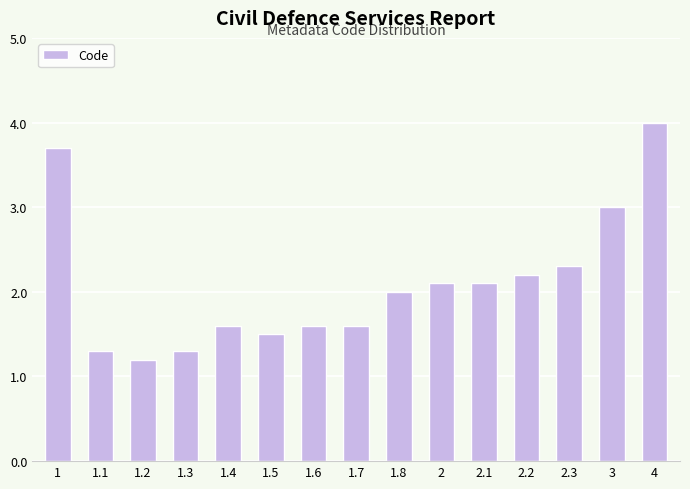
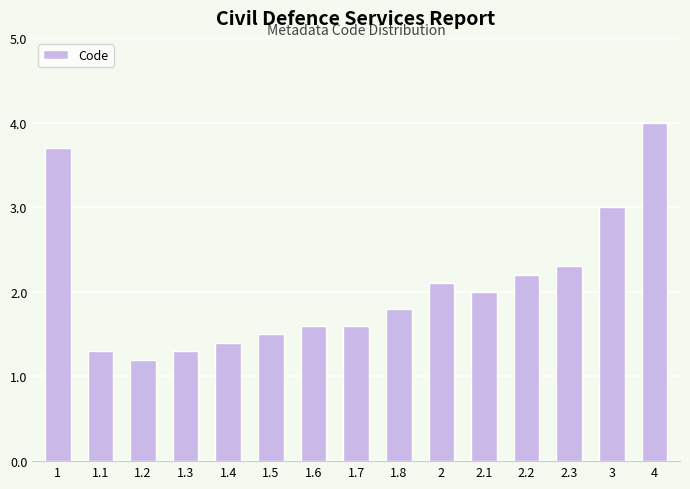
  {
    "1": 3.7,
    "1.1": 1.3,
    "1.2": 1.2,
    "1.3": 1.3,
-   "1.4": 1.6,
+   "1.4": 1.4,
    "1.5": 1.5,
    "1.6": 1.6,
    "1.7": 1.6,
-   "1.8": 2.0,
+   "1.8": 1.8,
    "2": 2.1,
-   "2.1": 2.1,
+   "2.1": 2.0,
    "2.2": 2.2,
    "2.3": 2.3,
    "3": 3.0,
    "4": 4.0
  }
